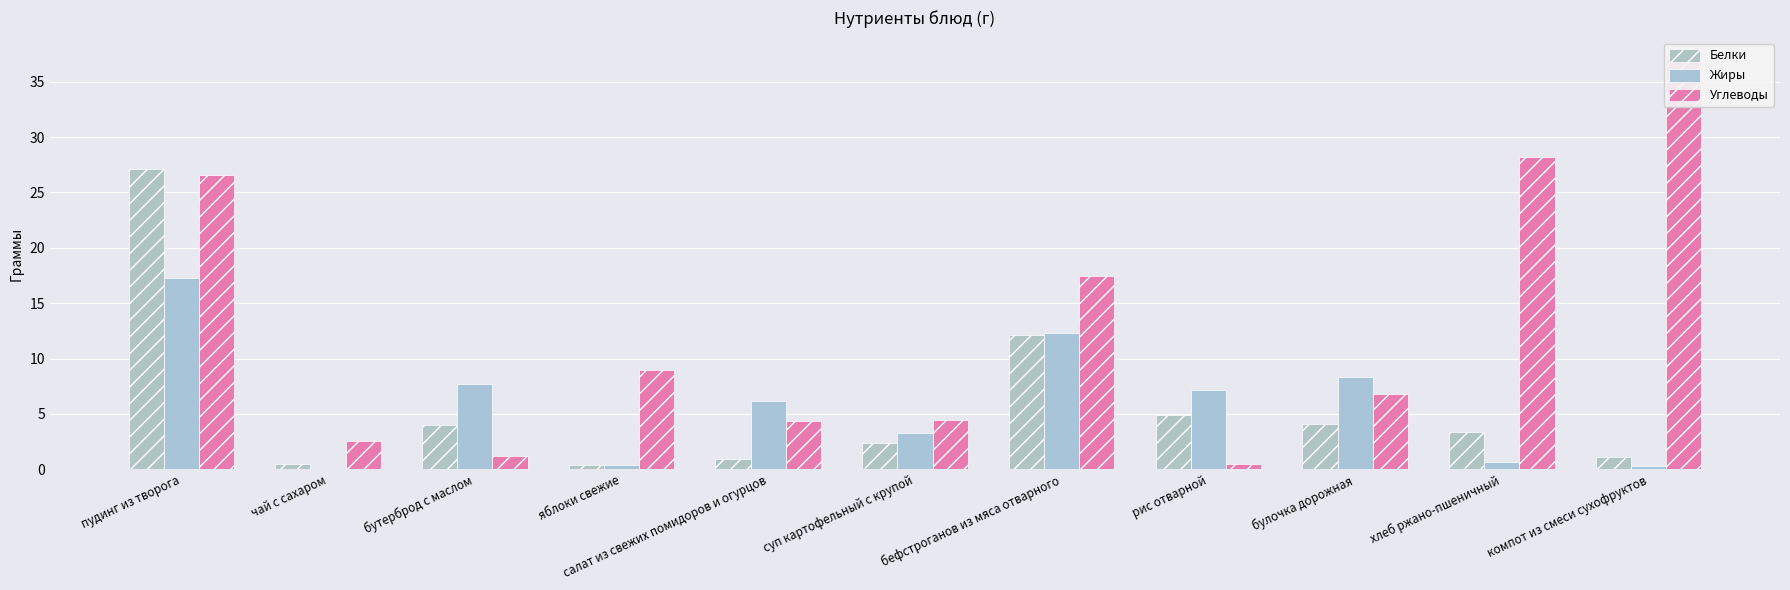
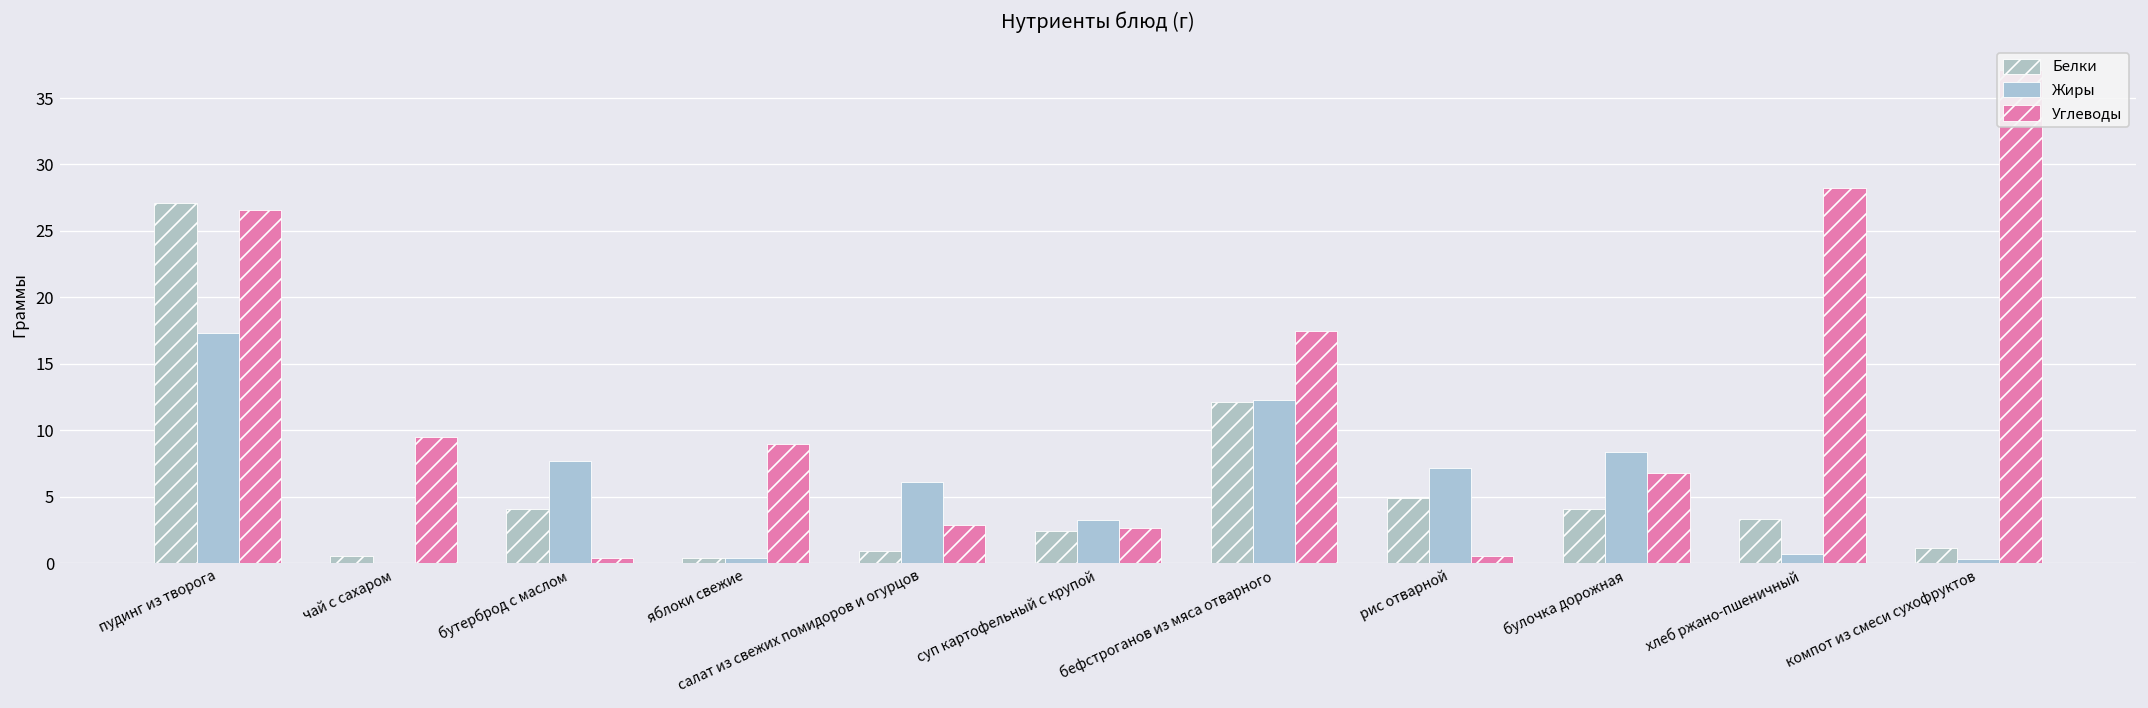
  {
    "Углеводы": {
      "пудинг из творога": 26.6,
-     "чай с сахаром": 2.5,
-     "бутерброд с маслом": 1.2,
+     "чай с сахаром": 9.5,
+     "бутерброд с маслом": 0.4,
      "яблоки свежие": 9.0,
-     "салат из свежих помидоров и огурцов": 4.4,
-     "суп картофельный с крупой": 4.5,
+     "салат из свежих помидоров и огурцов": 2.9,
+     "суп картофельный с крупой": 2.7,
      "бефстроганов из мяса отварного": 17.5,
      "рис отварной": 0.5,
      "булочка дорожная": 6.8,
      "хлеб ржано-пшеничный": 28.2
    }
  }
